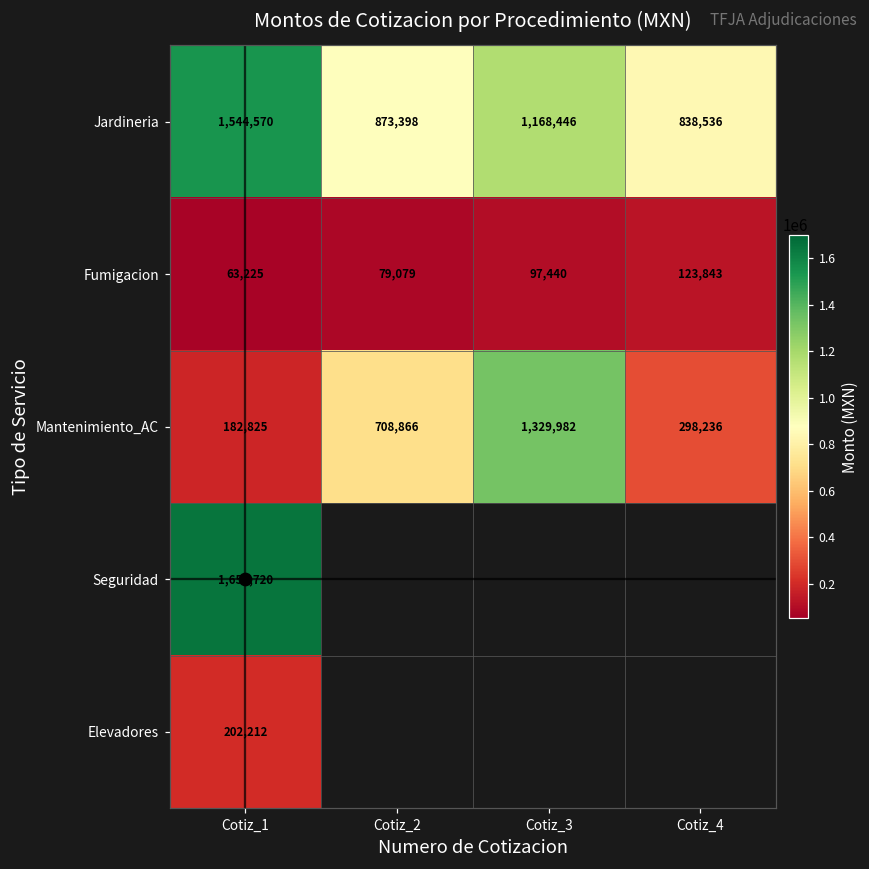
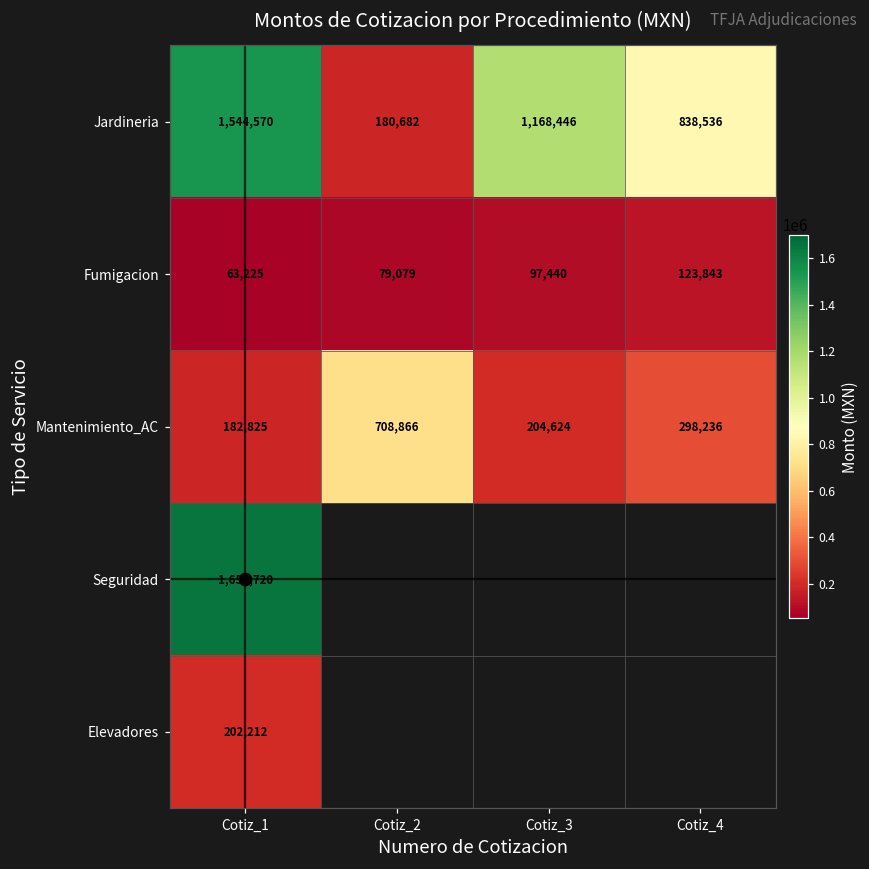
  {
    "Jardineria": {
      "Cotiz_1": "1,544,570",
-     "Cotiz_2": "873,398",
+     "Cotiz_2": "180,682",
      "Cotiz_3": "1,168,446",
      "Cotiz_4": "838,536"
    },
    "Fumigacion": {
      "Cotiz_1": "63,225",
      "Cotiz_2": "79,079",
      "Cotiz_3": "97,440",
      "Cotiz_4": "123,843"
    },
    "Mantenimiento_AC": {
      "Cotiz_1": "182,825",
      "Cotiz_2": "708,866",
-     "Cotiz_3": "1,329,982",
+     "Cotiz_3": "204,624",
      "Cotiz_4": "298,236"
    },
    "Elevadores": {
      "Cotiz_1": "202,212"
    }
  }
